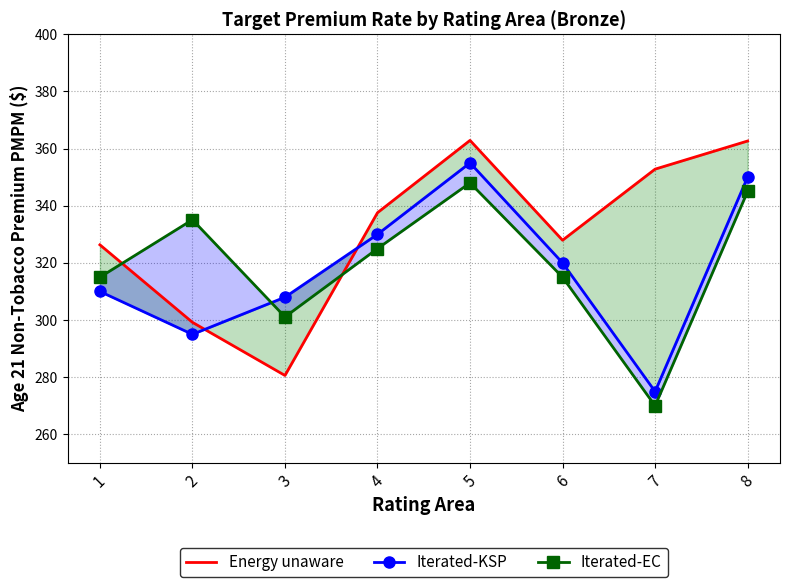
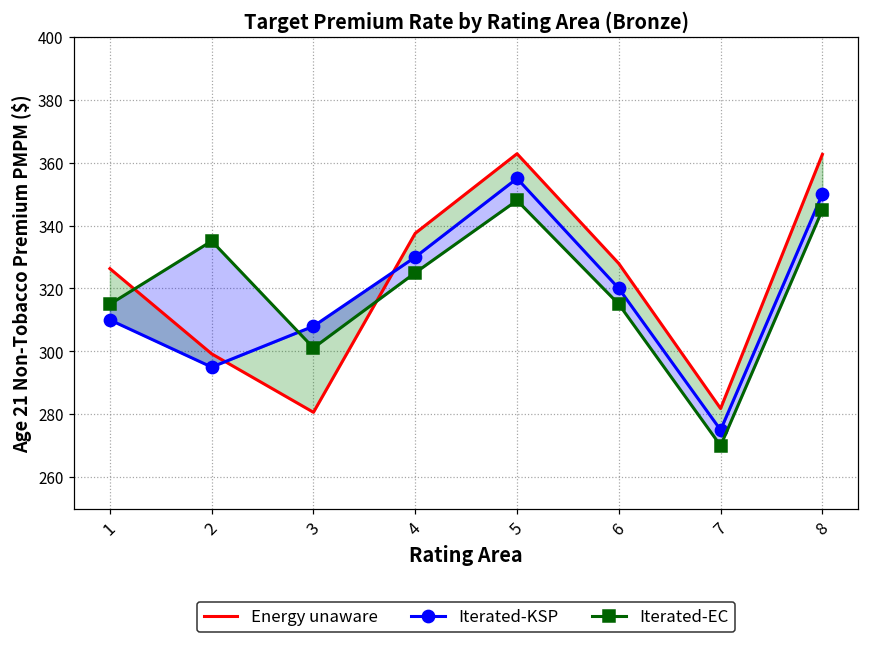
  {
    "Energy unaware": {
      "3": 281,
-     "7": 353
+     "7": 282
    }
  }
